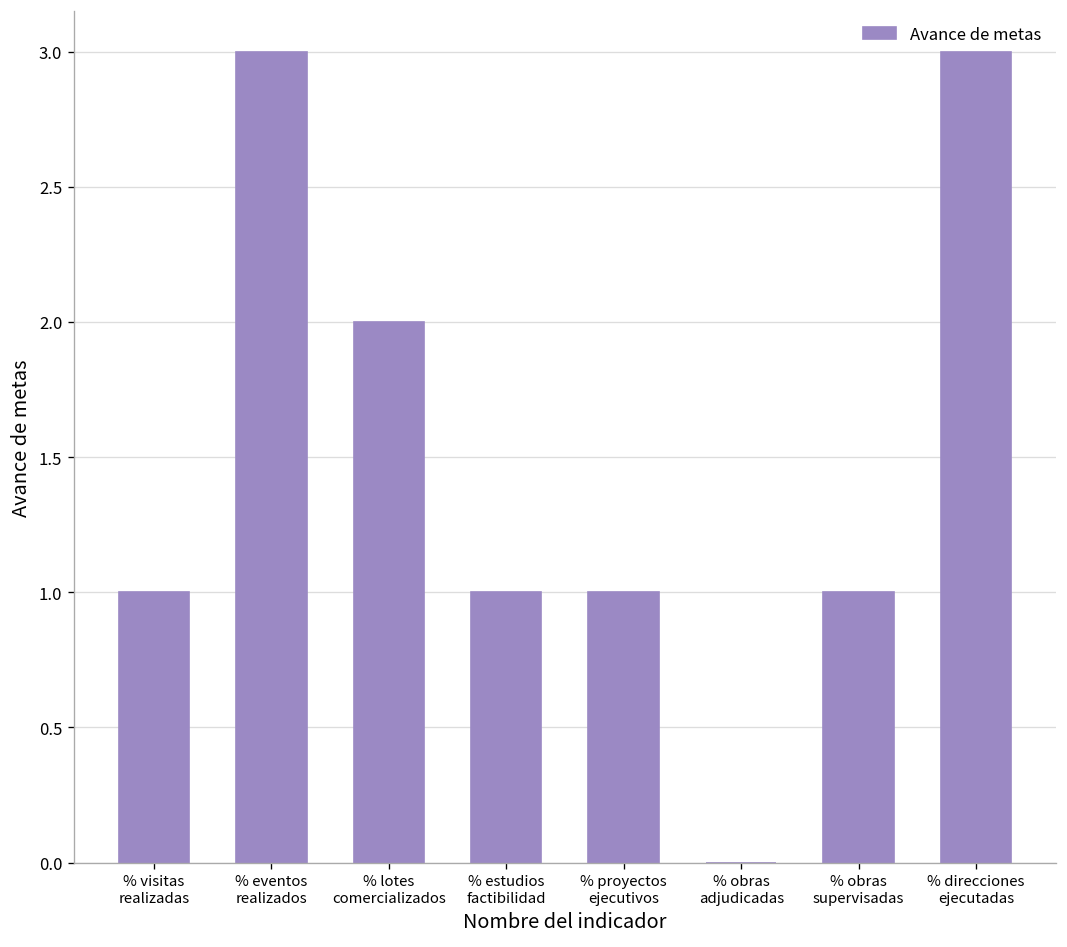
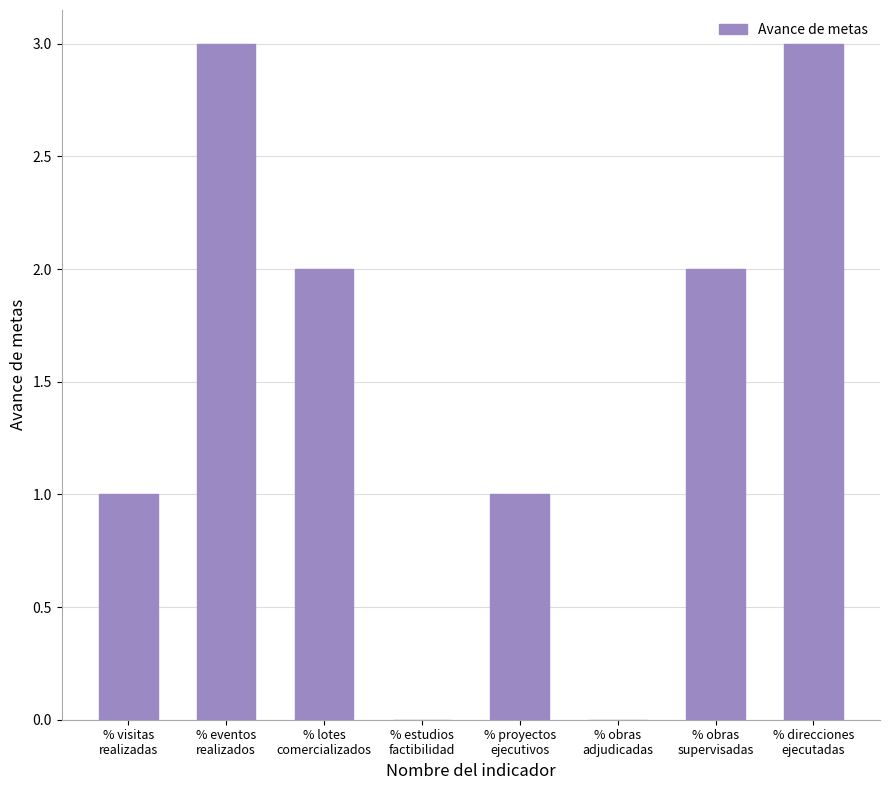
  {
    "% visitas realizadas": 1,
    "% eventos realizados": 3,
    "% lotes comercializados": 2,
-   "% estudios factibilidad": 1,
+   "% estudios factibilidad": 0,
    "% proyectos ejecutivos": 1,
    "% obras adjudicadas": 0,
-   "% obras supervisadas": 1,
+   "% obras supervisadas": 2,
    "% direcciones ejecutadas": 3
  }
